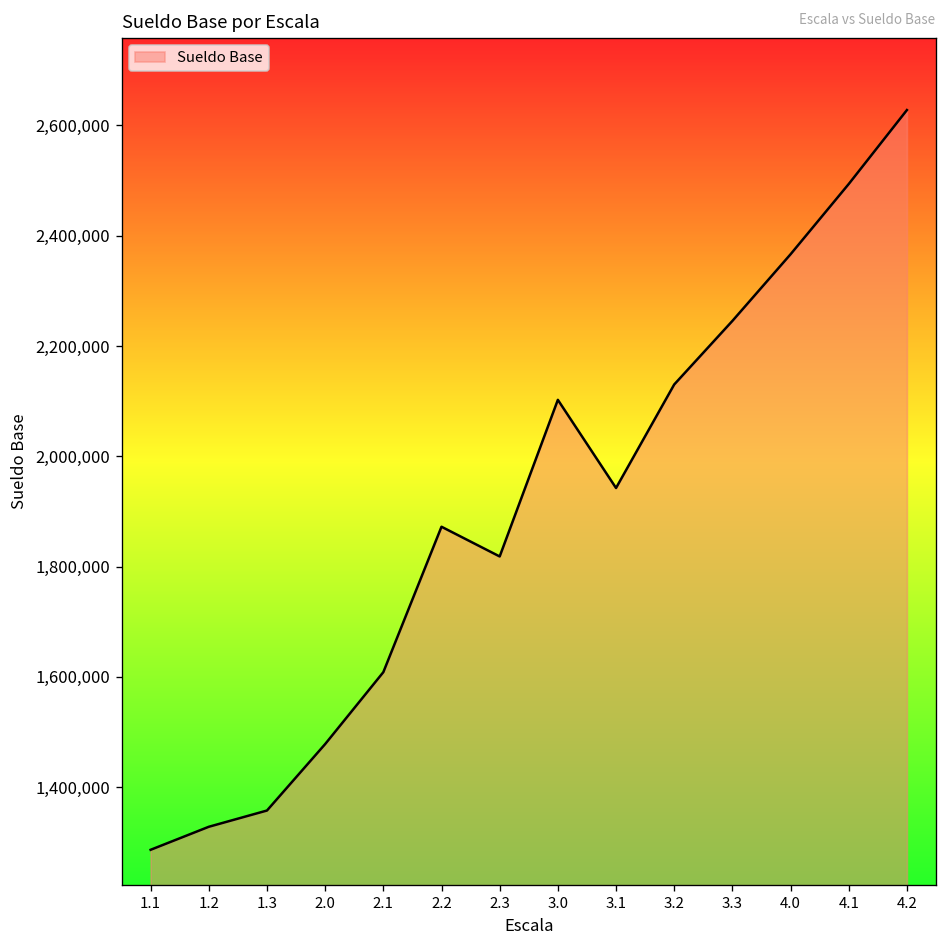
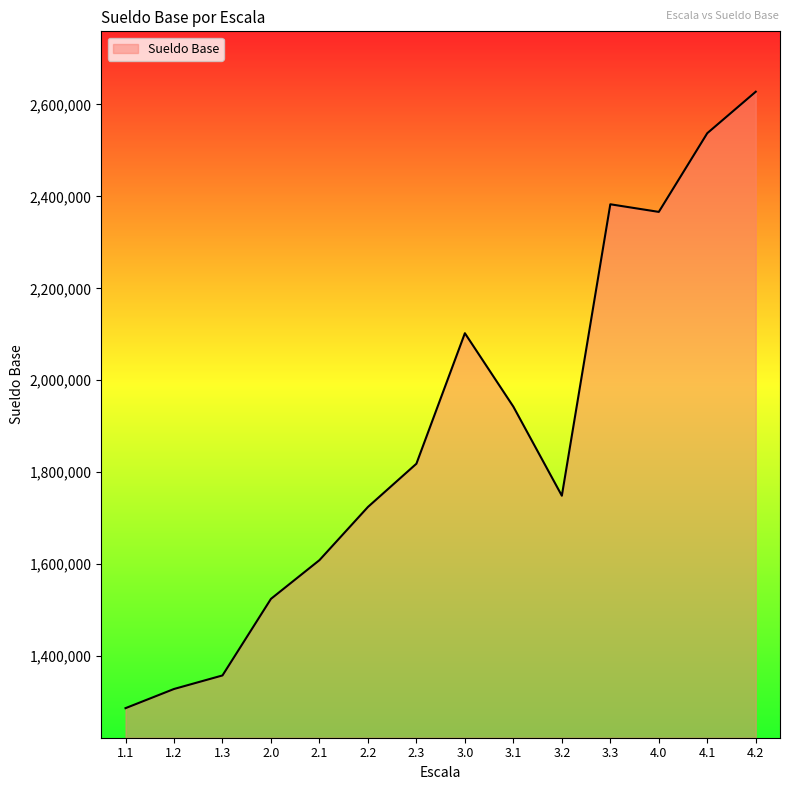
  {
    "1.1": "1,290,000",
    "1.2": "1,330,000",
    "1.3": "1,360,000",
-   "2.0": "1,480,000",
+   "2.0": "1,520,000",
    "2.1": "1,610,000",
-   "2.2": "1,870,000",
+   "2.2": "1,720,000",
    "2.3": "1,820,000",
    "3.0": "2,100,000",
    "3.1": "1,940,000",
-   "3.2": "2,130,000",
-   "3.3": "2,250,000",
+   "3.2": "1,750,000",
+   "3.3": "2,380,000",
    "4.0": "2,370,000",
-   "4.1": "2,490,000",
+   "4.1": "2,540,000",
    "4.2": "2,630,000"
  }
